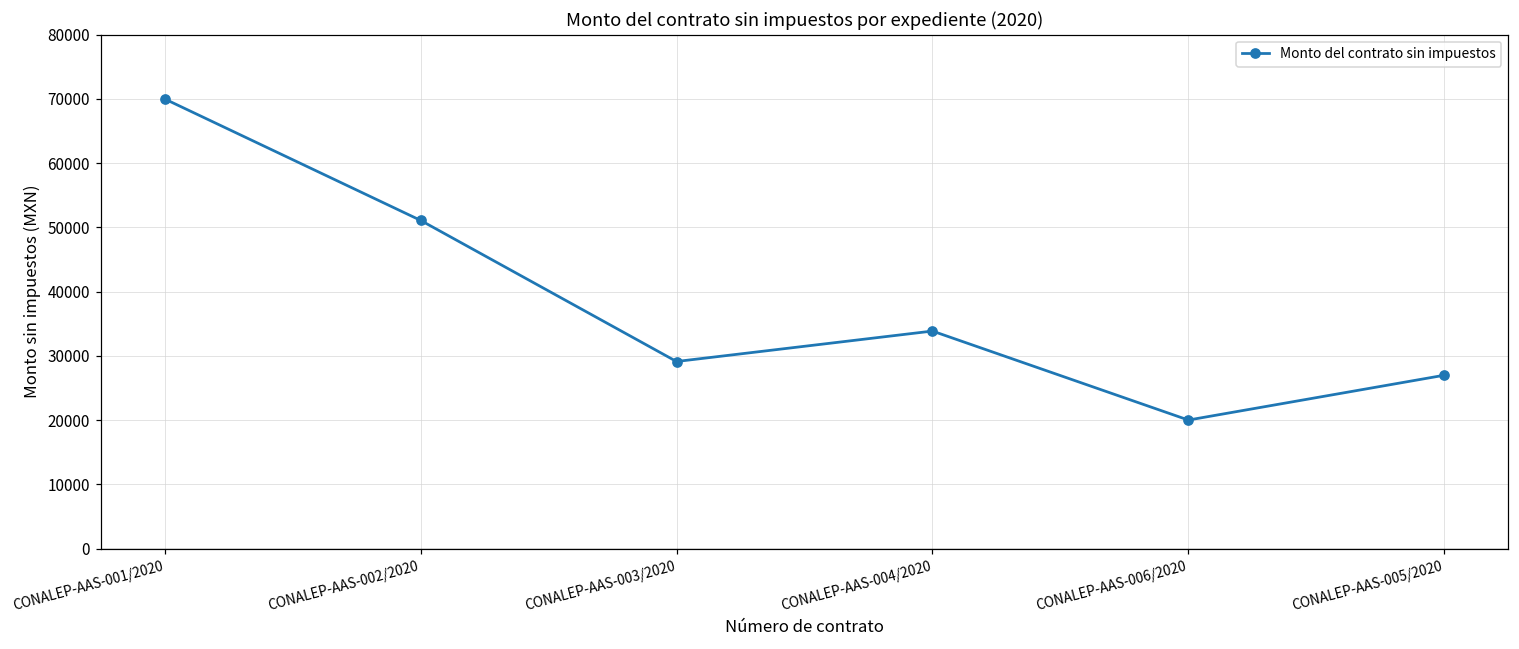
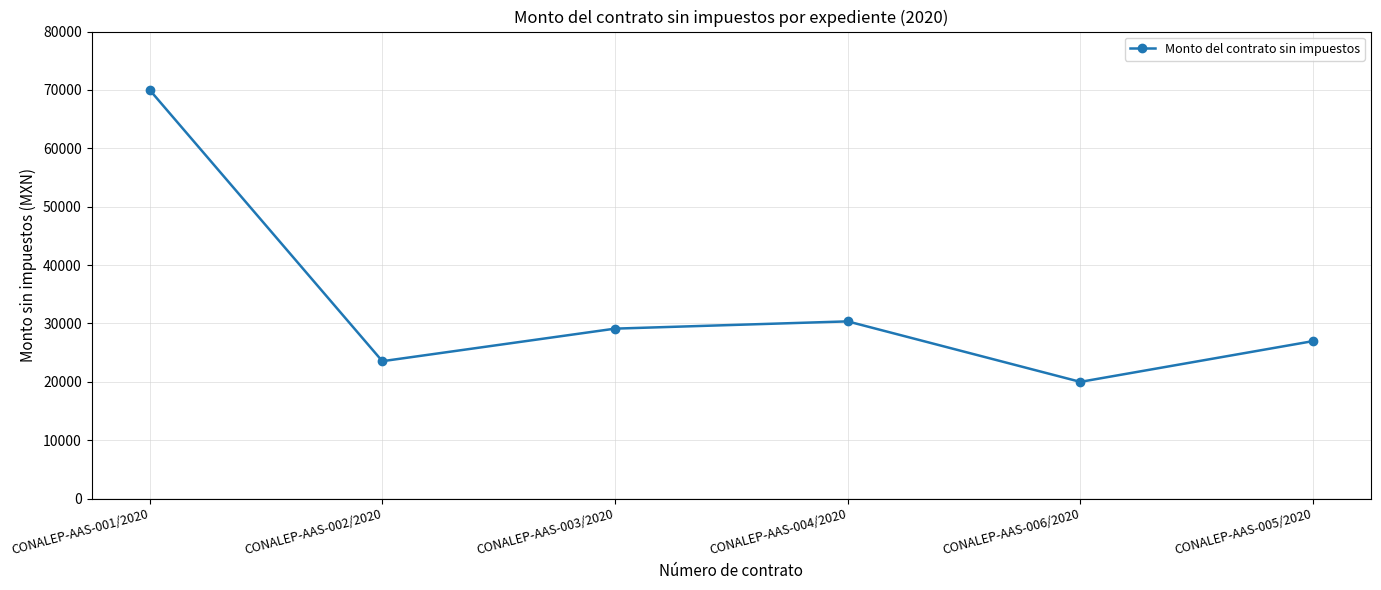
  {
    "CONALEP-AAS-001/2020": 70000,
-   "CONALEP-AAS-002/2020": 51000,
+   "CONALEP-AAS-002/2020": 24000,
    "CONALEP-AAS-003/2020": 29000,
-   "CONALEP-AAS-004/2020": 34000,
+   "CONALEP-AAS-004/2020": 30000,
    "CONALEP-AAS-006/2020": 20000,
    "CONALEP-AAS-005/2020": 27000
  }
